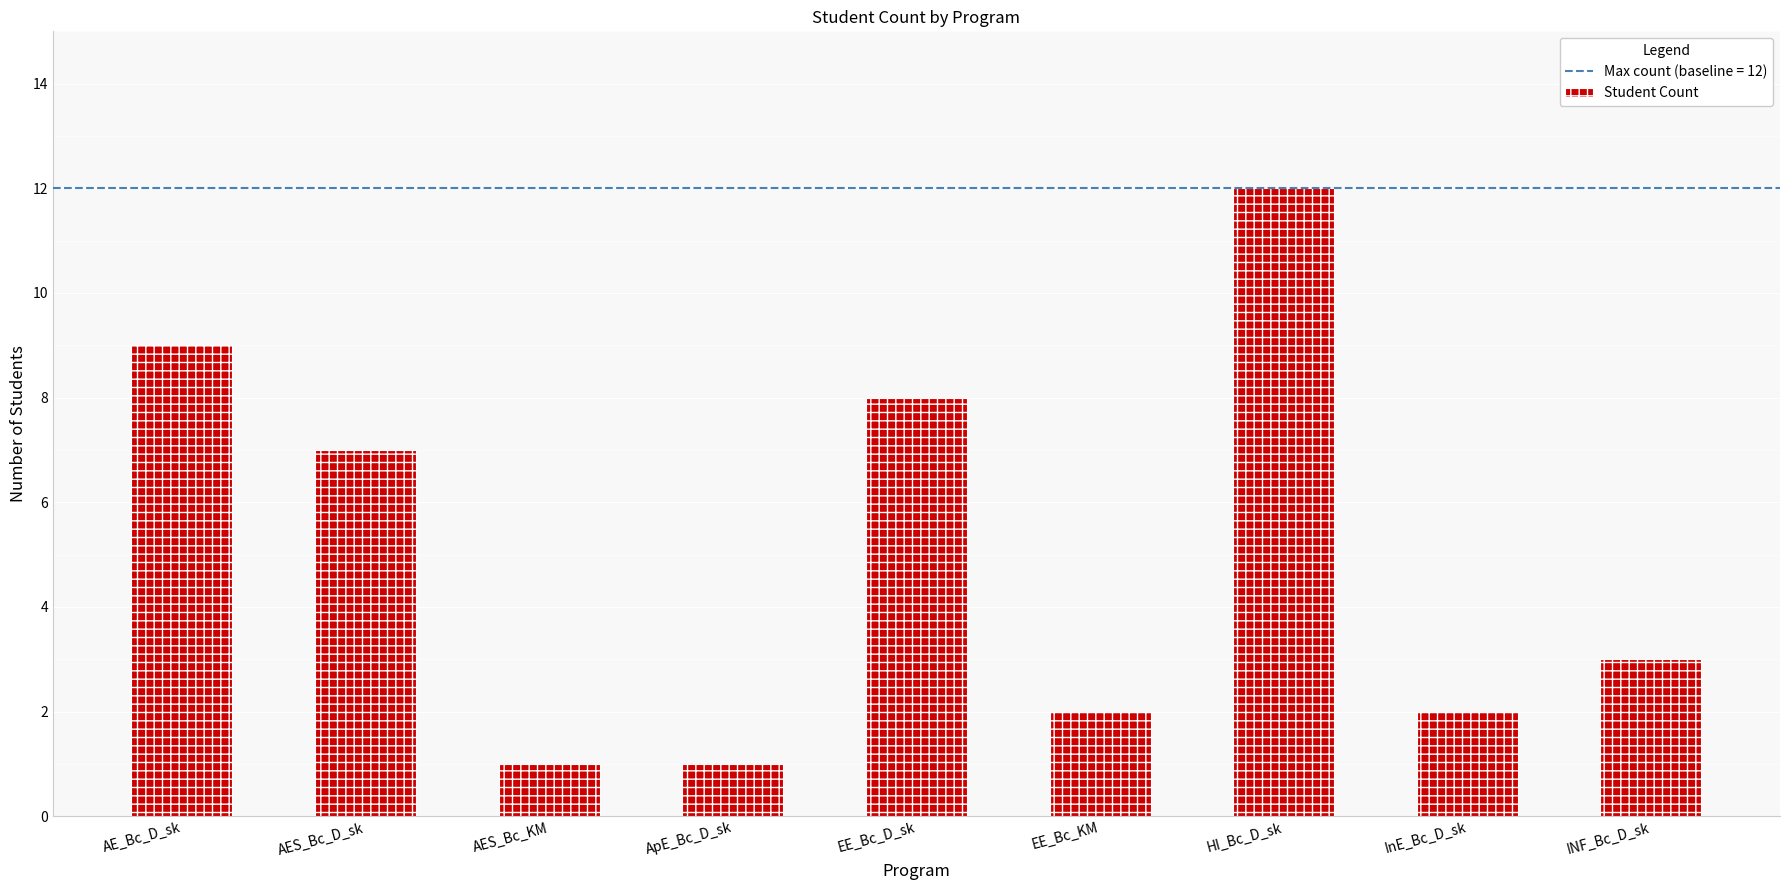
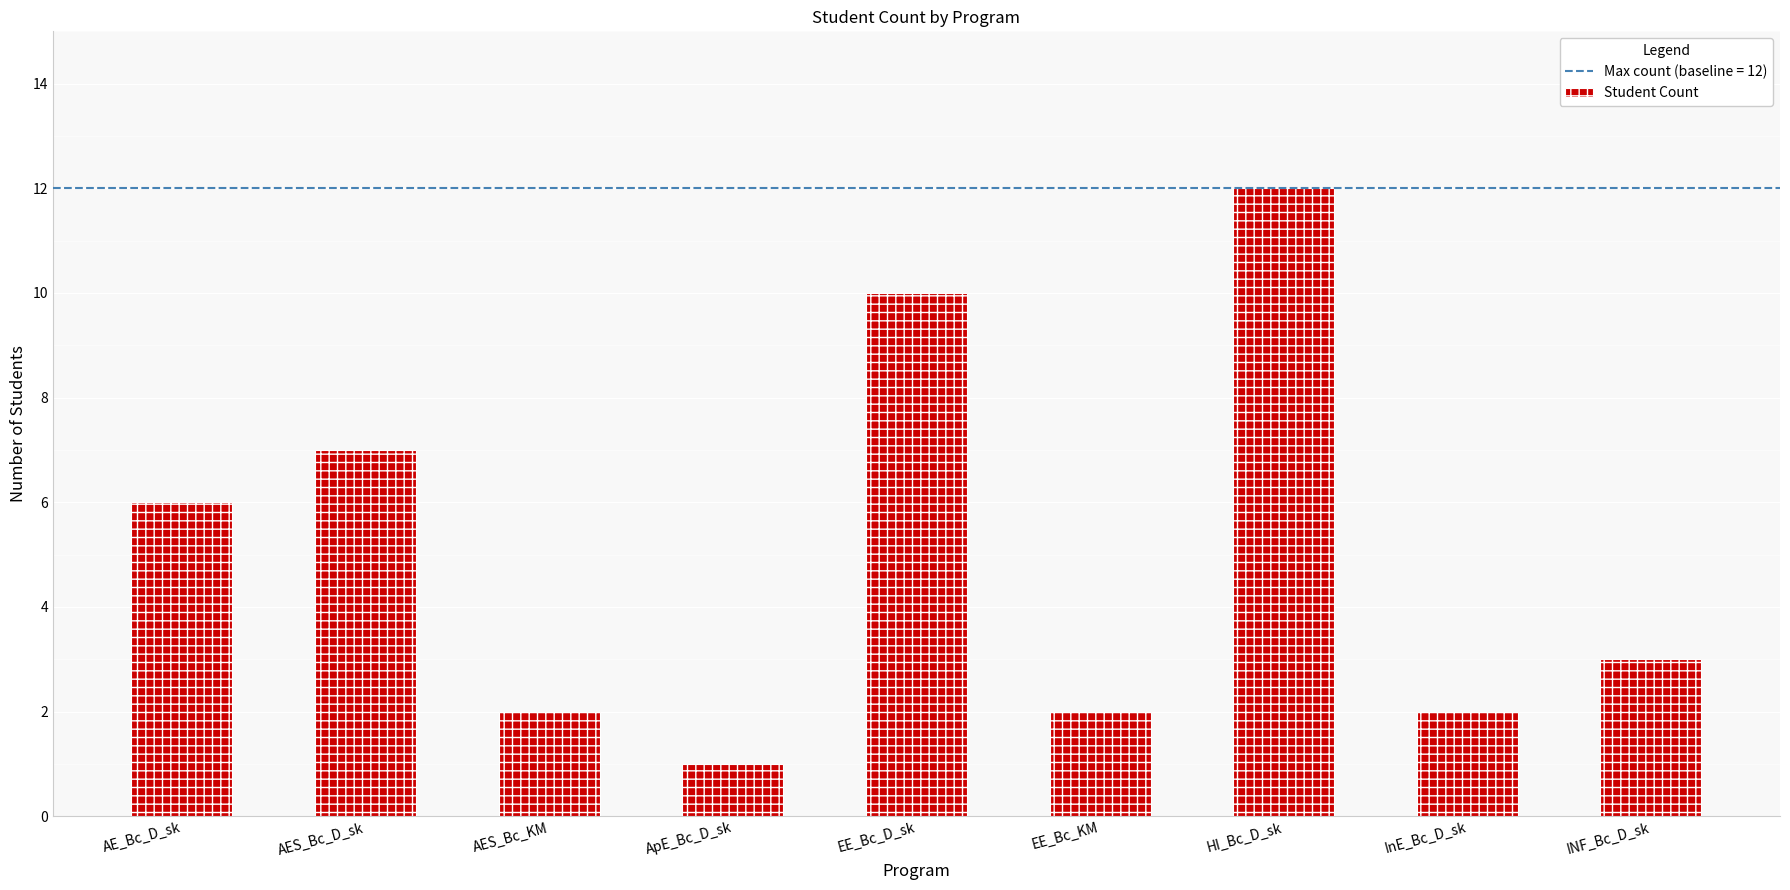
  {
-   "AE_Bc_D_sk": 9,
+   "AE_Bc_D_sk": 6,
    "AES_Bc_D_sk": 7,
-   "AES_Bc_KM": 1,
+   "AES_Bc_KM": 2,
    "ApE_Bc_D_sk": 1,
-   "EE_Bc_D_sk": 8,
+   "EE_Bc_D_sk": 10,
    "EE_Bc_KM": 2,
    "HI_Bc_D_sk": 12,
    "InE_Bc_D_sk": 2,
    "INF_Bc_D_sk": 3
  }
